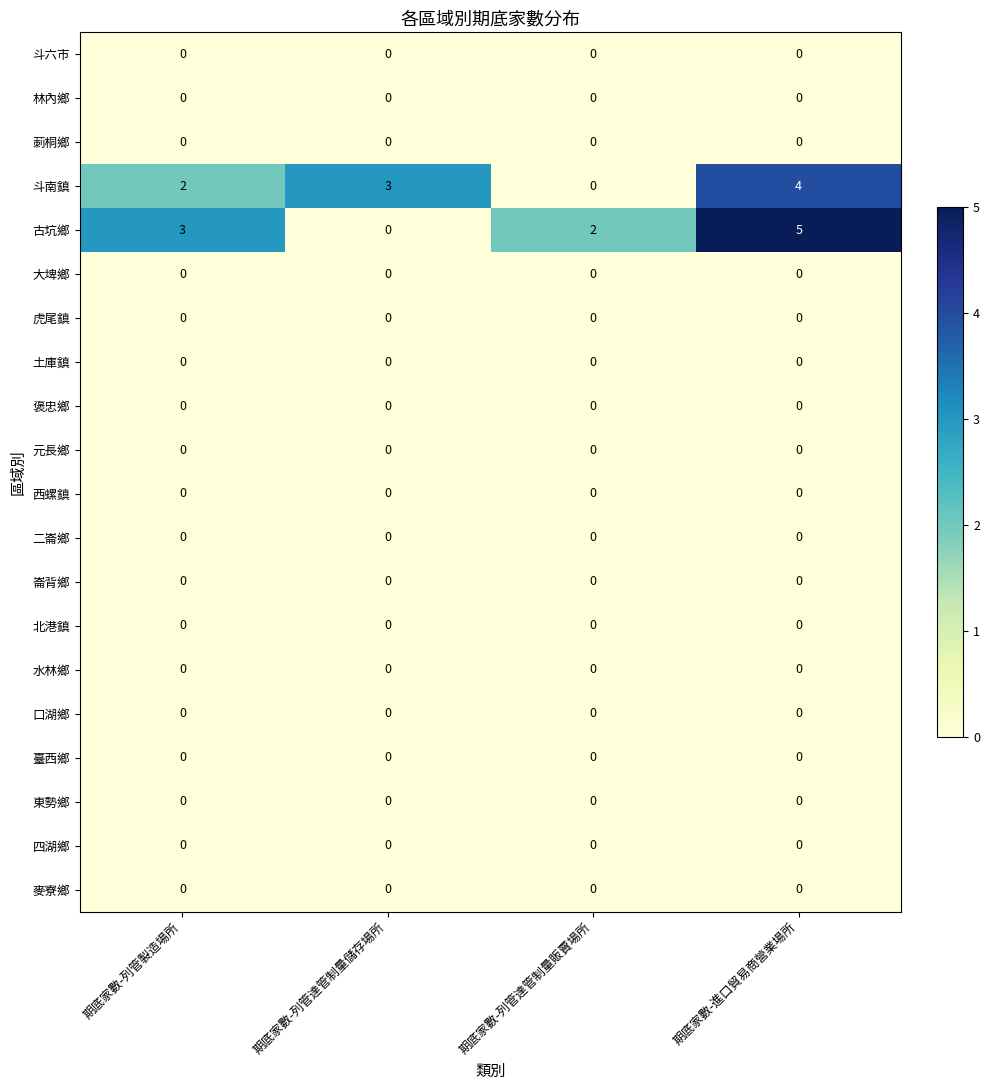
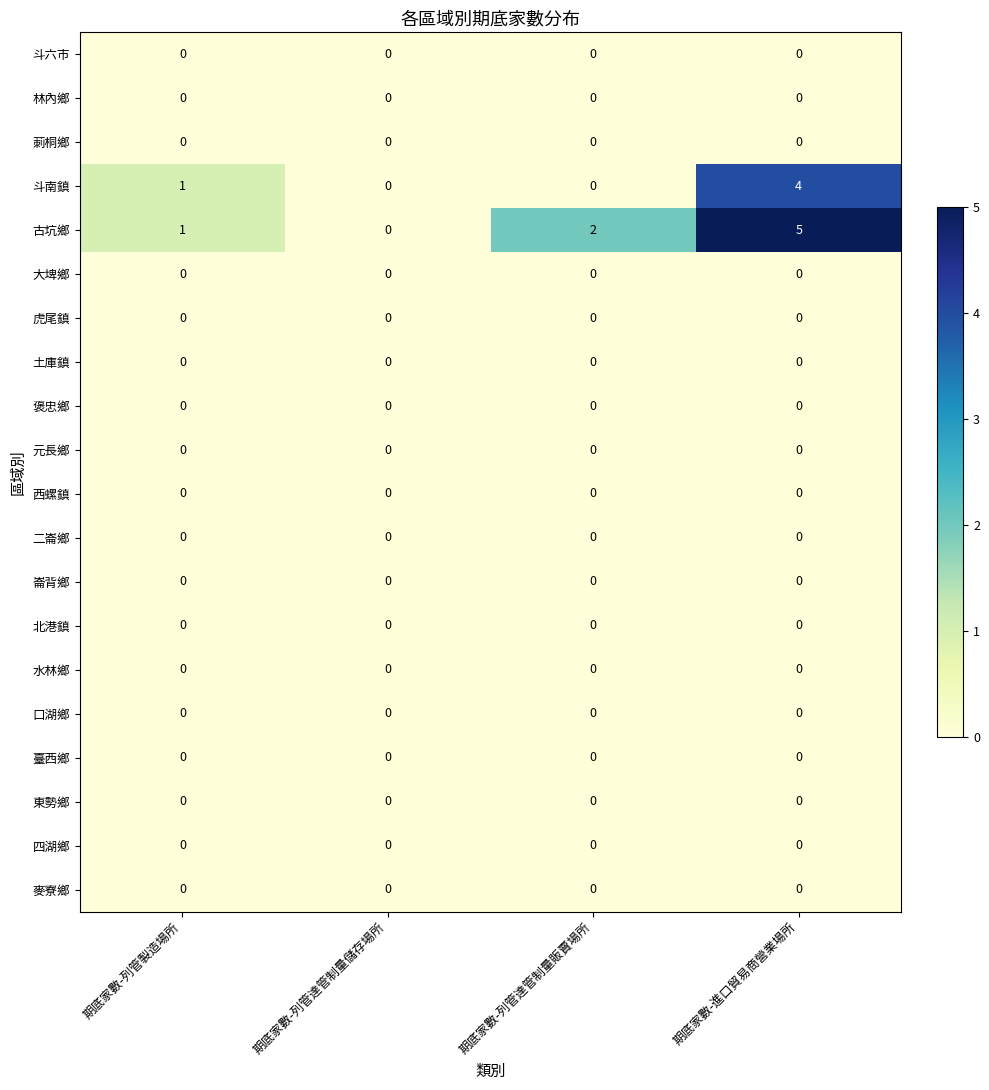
  {
    "斗六市": {
      "期底家數-列管製造場所": 0,
      "期底家數-列管達管制量儲存場所": 0,
      "期底家數-列管達管制量販賣場所": 0,
      "期底家數-進口貿易商營業場所": 0
    },
    "林內鄉": {
      "期底家數-列管製造場所": 0,
      "期底家數-列管達管制量儲存場所": 0,
      "期底家數-列管達管制量販賣場所": 0,
      "期底家數-進口貿易商營業場所": 0
    },
    "莿桐鄉": {
      "期底家數-列管製造場所": 0,
      "期底家數-列管達管制量儲存場所": 0,
      "期底家數-列管達管制量販賣場所": 0,
      "期底家數-進口貿易商營業場所": 0
    },
    "斗南鎮": {
-     "期底家數-列管製造場所": 2,
-     "期底家數-列管達管制量儲存場所": 3,
+     "期底家數-列管製造場所": 1,
+     "期底家數-列管達管制量儲存場所": 0,
      "期底家數-列管達管制量販賣場所": 0,
      "期底家數-進口貿易商營業場所": 4
    },
    "古坑鄉": {
-     "期底家數-列管製造場所": 3,
+     "期底家數-列管製造場所": 1,
      "期底家數-列管達管制量儲存場所": 0,
      "期底家數-列管達管制量販賣場所": 2,
      "期底家數-進口貿易商營業場所": 5
    },
    "大埤鄉": {
      "期底家數-列管製造場所": 0,
      "期底家數-列管達管制量儲存場所": 0,
      "期底家數-列管達管制量販賣場所": 0,
      "期底家數-進口貿易商營業場所": 0
    },
    "虎尾鎮": {
      "期底家數-列管製造場所": 0,
      "期底家數-列管達管制量儲存場所": 0,
      "期底家數-列管達管制量販賣場所": 0,
      "期底家數-進口貿易商營業場所": 0
    },
    "土庫鎮": {
      "期底家數-列管製造場所": 0,
      "期底家數-列管達管制量儲存場所": 0,
      "期底家數-列管達管制量販賣場所": 0,
      "期底家數-進口貿易商營業場所": 0
    },
    "褒忠鄉": {
      "期底家數-列管製造場所": 0,
      "期底家數-列管達管制量儲存場所": 0,
      "期底家數-列管達管制量販賣場所": 0,
      "期底家數-進口貿易商營業場所": 0
    },
    "元長鄉": {
      "期底家數-列管製造場所": 0,
      "期底家數-列管達管制量儲存場所": 0,
      "期底家數-列管達管制量販賣場所": 0,
      "期底家數-進口貿易商營業場所": 0
    },
    "西螺鎮": {
      "期底家數-列管製造場所": 0,
      "期底家數-列管達管制量儲存場所": 0,
      "期底家數-列管達管制量販賣場所": 0,
      "期底家數-進口貿易商營業場所": 0
    },
    "二崙鄉": {
      "期底家數-列管製造場所": 0,
      "期底家數-列管達管制量儲存場所": 0,
      "期底家數-列管達管制量販賣場所": 0,
      "期底家數-進口貿易商營業場所": 0
    },
    "崙背鄉": {
      "期底家數-列管製造場所": 0,
      "期底家數-列管達管制量儲存場所": 0,
      "期底家數-列管達管制量販賣場所": 0,
      "期底家數-進口貿易商營業場所": 0
    },
    "北港鎮": {
      "期底家數-列管製造場所": 0,
      "期底家數-列管達管制量儲存場所": 0,
      "期底家數-列管達管制量販賣場所": 0,
      "期底家數-進口貿易商營業場所": 0
    },
    "水林鄉": {
      "期底家數-列管製造場所": 0,
      "期底家數-列管達管制量儲存場所": 0,
      "期底家數-列管達管制量販賣場所": 0,
      "期底家數-進口貿易商營業場所": 0
    },
    "口湖鄉": {
      "期底家數-列管製造場所": 0,
      "期底家數-列管達管制量儲存場所": 0,
      "期底家數-列管達管制量販賣場所": 0,
      "期底家數-進口貿易商營業場所": 0
    },
    "臺西鄉": {
      "期底家數-列管製造場所": 0,
      "期底家數-列管達管制量儲存場所": 0,
      "期底家數-列管達管制量販賣場所": 0,
      "期底家數-進口貿易商營業場所": 0
    },
    "東勢鄉": {
      "期底家數-列管製造場所": 0,
      "期底家數-列管達管制量儲存場所": 0,
      "期底家數-列管達管制量販賣場所": 0,
      "期底家數-進口貿易商營業場所": 0
    },
    "四湖鄉": {
      "期底家數-列管製造場所": 0,
      "期底家數-列管達管制量儲存場所": 0,
      "期底家數-列管達管制量販賣場所": 0,
      "期底家數-進口貿易商營業場所": 0
    },
    "麥寮鄉": {
      "期底家數-列管製造場所": 0,
      "期底家數-列管達管制量儲存場所": 0,
      "期底家數-列管達管制量販賣場所": 0,
      "期底家數-進口貿易商營業場所": 0
    }
  }
